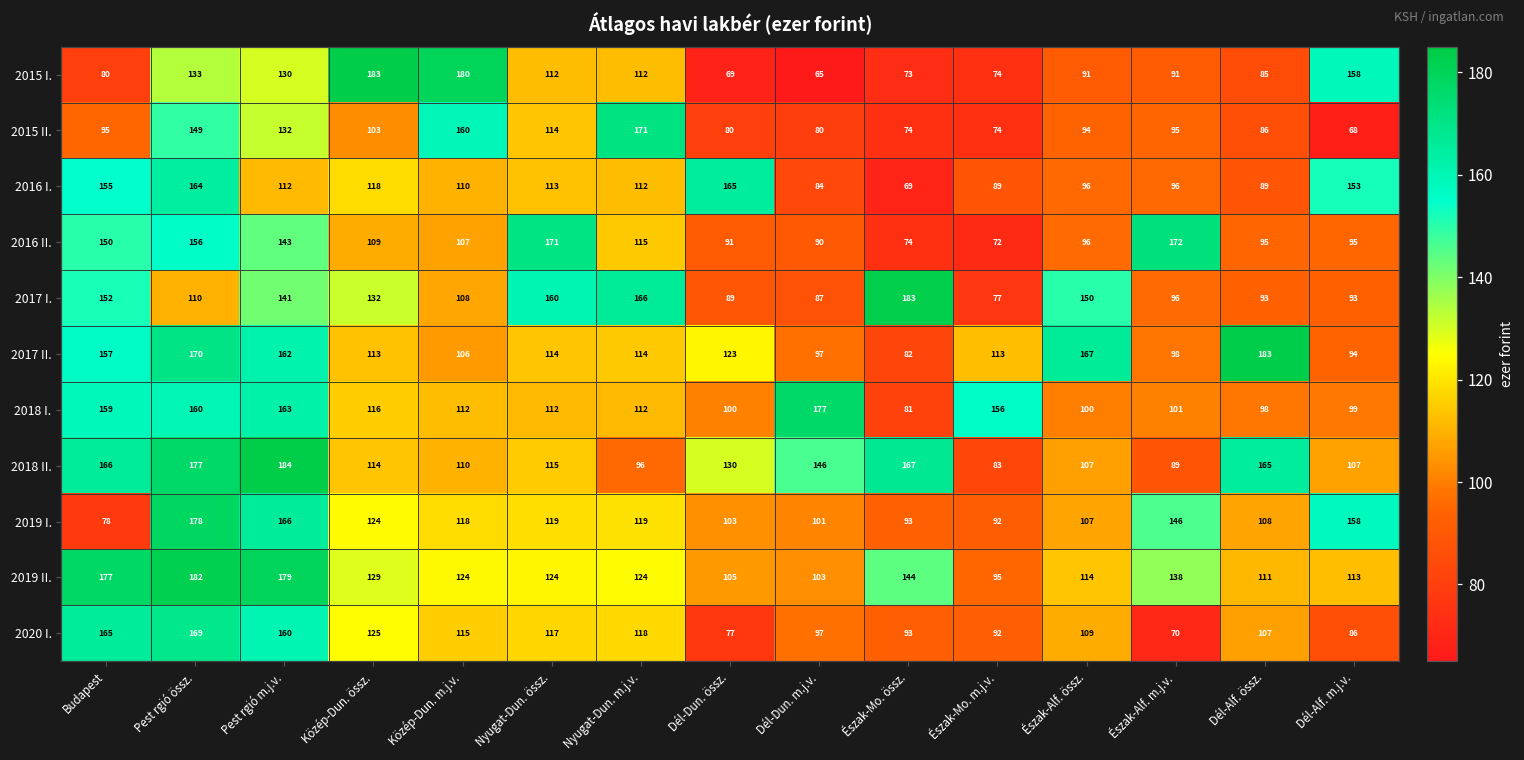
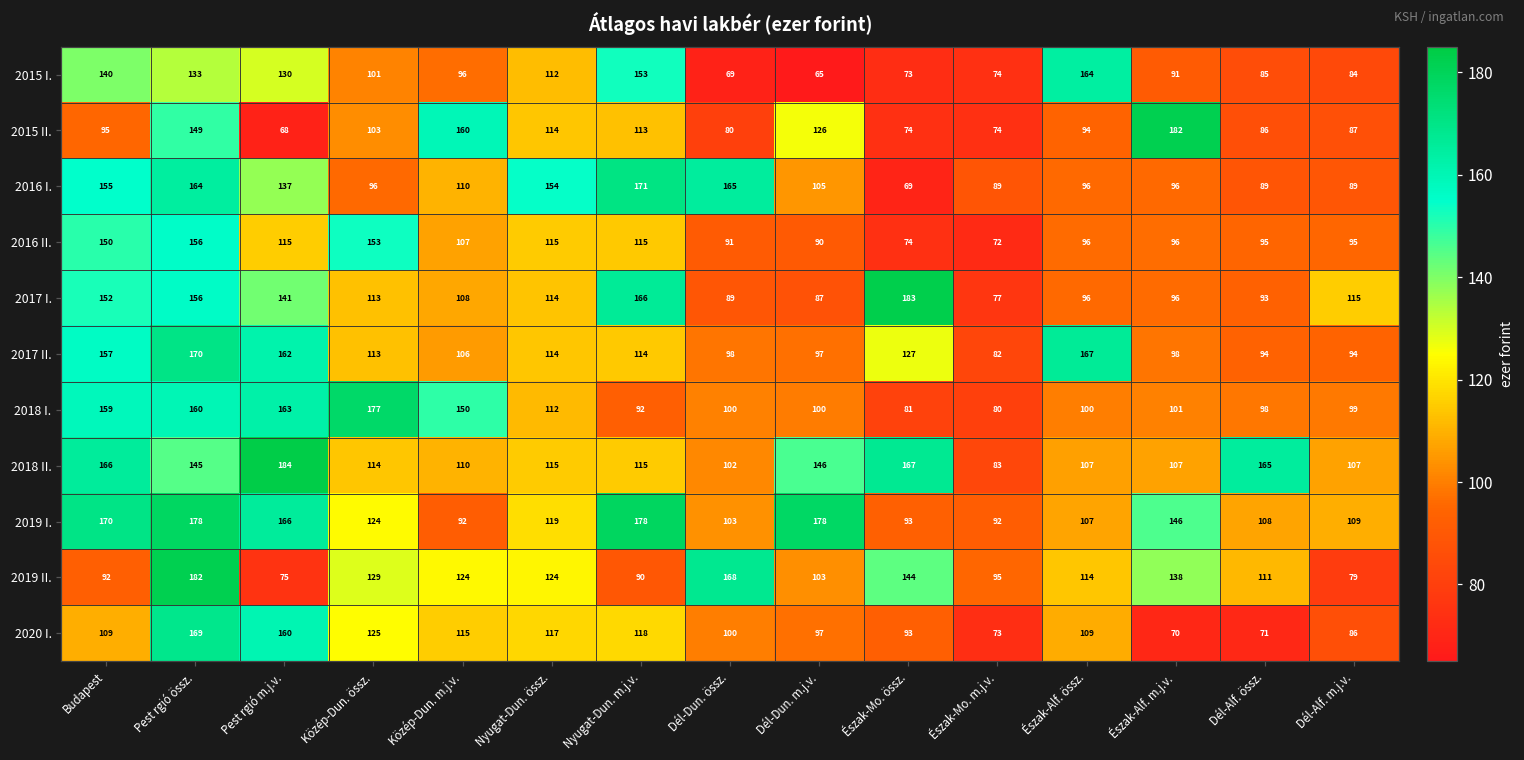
  {
    "2015 I.": {
-     "Budapest": 80,
+     "Budapest": 140,
      "Pest rgió össz.": 133,
      "Pest rgió m.j.v.": 130,
-     "Közép-Dun. össz.": 183,
-     "Közép-Dun. m.j.v.": 180,
+     "Közép-Dun. össz.": 101,
+     "Közép-Dun. m.j.v.": 96,
      "Nyugat-Dun. össz.": 112,
-     "Nyugat-Dun. m.j.v.": 112,
+     "Nyugat-Dun. m.j.v.": 153,
      "Dél-Dun. össz.": 69,
      "Dél-Dun. m.j.v.": 65,
      "Észak-Mo. össz.": 73,
      "Észak-Mo. m.j.v.": 74,
-     "Észak-Alf. össz.": 91,
+     "Észak-Alf. össz.": 164,
      "Észak-Alf. m.j.v.": 91,
      "Dél-Alf. össz.": 85,
-     "Dél-Alf. m.j.v.": 158
+     "Dél-Alf. m.j.v.": 84
    },
    "2015 II.": {
      "Budapest": 95,
      "Pest rgió össz.": 149,
-     "Pest rgió m.j.v.": 132,
+     "Pest rgió m.j.v.": 68,
      "Közép-Dun. össz.": 103,
      "Közép-Dun. m.j.v.": 160,
      "Nyugat-Dun. össz.": 114,
-     "Nyugat-Dun. m.j.v.": 171,
+     "Nyugat-Dun. m.j.v.": 113,
      "Dél-Dun. össz.": 80,
-     "Dél-Dun. m.j.v.": 80,
+     "Dél-Dun. m.j.v.": 126,
      "Észak-Mo. össz.": 74,
      "Észak-Mo. m.j.v.": 74,
      "Észak-Alf. össz.": 94,
-     "Észak-Alf. m.j.v.": 95,
+     "Észak-Alf. m.j.v.": 182,
      "Dél-Alf. össz.": 86,
-     "Dél-Alf. m.j.v.": 68
+     "Dél-Alf. m.j.v.": 87
    },
    "2016 I.": {
      "Budapest": 155,
      "Pest rgió össz.": 164,
-     "Pest rgió m.j.v.": 112,
-     "Közép-Dun. össz.": 118,
+     "Pest rgió m.j.v.": 137,
+     "Közép-Dun. össz.": 96,
      "Közép-Dun. m.j.v.": 110,
-     "Nyugat-Dun. össz.": 113,
-     "Nyugat-Dun. m.j.v.": 112,
+     "Nyugat-Dun. össz.": 154,
+     "Nyugat-Dun. m.j.v.": 171,
      "Dél-Dun. össz.": 165,
-     "Dél-Dun. m.j.v.": 84,
+     "Dél-Dun. m.j.v.": 105,
      "Észak-Mo. össz.": 69,
      "Észak-Mo. m.j.v.": 89,
      "Észak-Alf. össz.": 96,
      "Észak-Alf. m.j.v.": 96,
      "Dél-Alf. össz.": 89,
-     "Dél-Alf. m.j.v.": 153
+     "Dél-Alf. m.j.v.": 89
    },
    "2016 II.": {
      "Budapest": 150,
      "Pest rgió össz.": 156,
-     "Pest rgió m.j.v.": 143,
-     "Közép-Dun. össz.": 109,
+     "Pest rgió m.j.v.": 115,
+     "Közép-Dun. össz.": 153,
      "Közép-Dun. m.j.v.": 107,
-     "Nyugat-Dun. össz.": 171,
+     "Nyugat-Dun. össz.": 115,
      "Nyugat-Dun. m.j.v.": 115,
      "Dél-Dun. össz.": 91,
      "Dél-Dun. m.j.v.": 90,
      "Észak-Mo. össz.": 74,
      "Észak-Mo. m.j.v.": 72,
      "Észak-Alf. össz.": 96,
-     "Észak-Alf. m.j.v.": 172,
+     "Észak-Alf. m.j.v.": 96,
      "Dél-Alf. össz.": 95,
      "Dél-Alf. m.j.v.": 95
    },
    "2017 I.": {
      "Budapest": 152,
-     "Pest rgió össz.": 110,
+     "Pest rgió össz.": 156,
      "Pest rgió m.j.v.": 141,
-     "Közép-Dun. össz.": 132,
+     "Közép-Dun. össz.": 113,
      "Közép-Dun. m.j.v.": 108,
-     "Nyugat-Dun. össz.": 160,
+     "Nyugat-Dun. össz.": 114,
      "Nyugat-Dun. m.j.v.": 166,
      "Dél-Dun. össz.": 89,
      "Dél-Dun. m.j.v.": 87,
      "Észak-Mo. össz.": 183,
      "Észak-Mo. m.j.v.": 77,
-     "Észak-Alf. össz.": 150,
+     "Észak-Alf. össz.": 96,
      "Észak-Alf. m.j.v.": 96,
      "Dél-Alf. össz.": 93,
-     "Dél-Alf. m.j.v.": 93
+     "Dél-Alf. m.j.v.": 115
    },
    "2017 II.": {
      "Budapest": 157,
      "Pest rgió össz.": 170,
      "Pest rgió m.j.v.": 162,
      "Közép-Dun. össz.": 113,
      "Közép-Dun. m.j.v.": 106,
      "Nyugat-Dun. össz.": 114,
      "Nyugat-Dun. m.j.v.": 114,
-     "Dél-Dun. össz.": 123,
+     "Dél-Dun. össz.": 98,
      "Dél-Dun. m.j.v.": 97,
-     "Észak-Mo. össz.": 82,
-     "Észak-Mo. m.j.v.": 113,
+     "Észak-Mo. össz.": 127,
+     "Észak-Mo. m.j.v.": 82,
      "Észak-Alf. össz.": 167,
      "Észak-Alf. m.j.v.": 98,
-     "Dél-Alf. össz.": 183,
+     "Dél-Alf. össz.": 94,
      "Dél-Alf. m.j.v.": 94
    },
    "2018 I.": {
      "Budapest": 159,
      "Pest rgió össz.": 160,
      "Pest rgió m.j.v.": 163,
-     "Közép-Dun. össz.": 116,
-     "Közép-Dun. m.j.v.": 112,
+     "Közép-Dun. össz.": 177,
+     "Közép-Dun. m.j.v.": 150,
      "Nyugat-Dun. össz.": 112,
-     "Nyugat-Dun. m.j.v.": 112,
+     "Nyugat-Dun. m.j.v.": 92,
      "Dél-Dun. össz.": 100,
-     "Dél-Dun. m.j.v.": 177,
+     "Dél-Dun. m.j.v.": 100,
      "Észak-Mo. össz.": 81,
-     "Észak-Mo. m.j.v.": 156,
+     "Észak-Mo. m.j.v.": 80,
      "Észak-Alf. össz.": 100,
      "Észak-Alf. m.j.v.": 101,
      "Dél-Alf. össz.": 98,
      "Dél-Alf. m.j.v.": 99
    },
    "2018 II.": {
      "Budapest": 166,
-     "Pest rgió össz.": 177,
+     "Pest rgió össz.": 145,
      "Pest rgió m.j.v.": 184,
      "Közép-Dun. össz.": 114,
      "Közép-Dun. m.j.v.": 110,
      "Nyugat-Dun. össz.": 115,
-     "Nyugat-Dun. m.j.v.": 96,
-     "Dél-Dun. össz.": 130,
+     "Nyugat-Dun. m.j.v.": 115,
+     "Dél-Dun. össz.": 102,
      "Dél-Dun. m.j.v.": 146,
      "Észak-Mo. össz.": 167,
      "Észak-Mo. m.j.v.": 83,
      "Észak-Alf. össz.": 107,
-     "Észak-Alf. m.j.v.": 89,
+     "Észak-Alf. m.j.v.": 107,
      "Dél-Alf. össz.": 165,
      "Dél-Alf. m.j.v.": 107
    },
    "2019 I.": {
-     "Budapest": 78,
+     "Budapest": 170,
      "Pest rgió össz.": 178,
      "Pest rgió m.j.v.": 166,
      "Közép-Dun. össz.": 124,
-     "Közép-Dun. m.j.v.": 118,
+     "Közép-Dun. m.j.v.": 92,
      "Nyugat-Dun. össz.": 119,
-     "Nyugat-Dun. m.j.v.": 119,
+     "Nyugat-Dun. m.j.v.": 178,
      "Dél-Dun. össz.": 103,
-     "Dél-Dun. m.j.v.": 101,
+     "Dél-Dun. m.j.v.": 178,
      "Észak-Mo. össz.": 93,
      "Észak-Mo. m.j.v.": 92,
      "Észak-Alf. össz.": 107,
      "Észak-Alf. m.j.v.": 146,
      "Dél-Alf. össz.": 108,
-     "Dél-Alf. m.j.v.": 158
+     "Dél-Alf. m.j.v.": 109
    },
    "2019 II.": {
-     "Budapest": 177,
+     "Budapest": 92,
      "Pest rgió össz.": 182,
-     "Pest rgió m.j.v.": 179,
+     "Pest rgió m.j.v.": 75,
      "Közép-Dun. össz.": 129,
      "Közép-Dun. m.j.v.": 124,
      "Nyugat-Dun. össz.": 124,
-     "Nyugat-Dun. m.j.v.": 124,
-     "Dél-Dun. össz.": 105,
+     "Nyugat-Dun. m.j.v.": 90,
+     "Dél-Dun. össz.": 168,
      "Dél-Dun. m.j.v.": 103,
      "Észak-Mo. össz.": 144,
      "Észak-Mo. m.j.v.": 95,
      "Észak-Alf. össz.": 114,
      "Észak-Alf. m.j.v.": 138,
      "Dél-Alf. össz.": 111,
-     "Dél-Alf. m.j.v.": 113
+     "Dél-Alf. m.j.v.": 79
    },
    "2020 I.": {
-     "Budapest": 165,
+     "Budapest": 109,
      "Pest rgió össz.": 169,
      "Pest rgió m.j.v.": 160,
      "Közép-Dun. össz.": 125,
      "Közép-Dun. m.j.v.": 115,
      "Nyugat-Dun. össz.": 117,
      "Nyugat-Dun. m.j.v.": 118,
-     "Dél-Dun. össz.": 77,
+     "Dél-Dun. össz.": 100,
      "Dél-Dun. m.j.v.": 97,
      "Észak-Mo. össz.": 93,
-     "Észak-Mo. m.j.v.": 92,
+     "Észak-Mo. m.j.v.": 73,
      "Észak-Alf. össz.": 109,
      "Észak-Alf. m.j.v.": 70,
-     "Dél-Alf. össz.": 107,
+     "Dél-Alf. össz.": 71,
      "Dél-Alf. m.j.v.": 86
    }
  }
